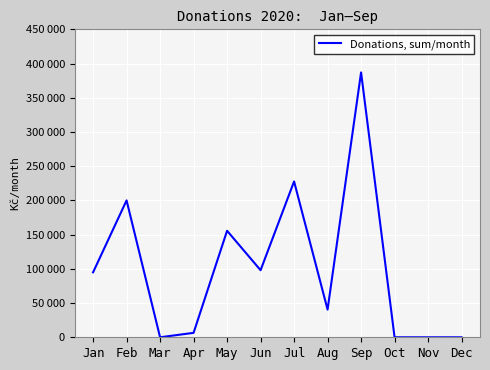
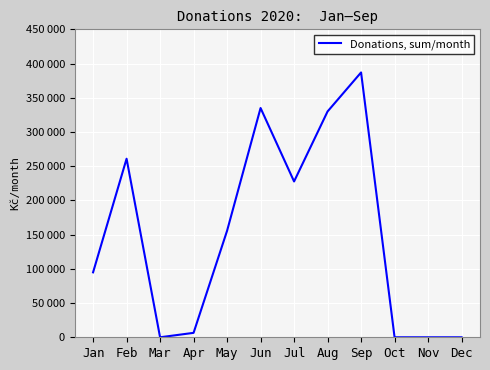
  {
    "Jan": 90000,
-   "Feb": 200000,
+   "Feb": 260000,
    "Mar": 0,
    "Apr": 10000,
    "May": 160000,
-   "Jun": 100000,
+   "Jun": 340000,
    "Jul": 230000,
-   "Aug": 40000,
+   "Aug": 330000,
    "Sep": 390000,
    "Oct": 0,
    "Nov": 0,
    "Dec": 0
  }
